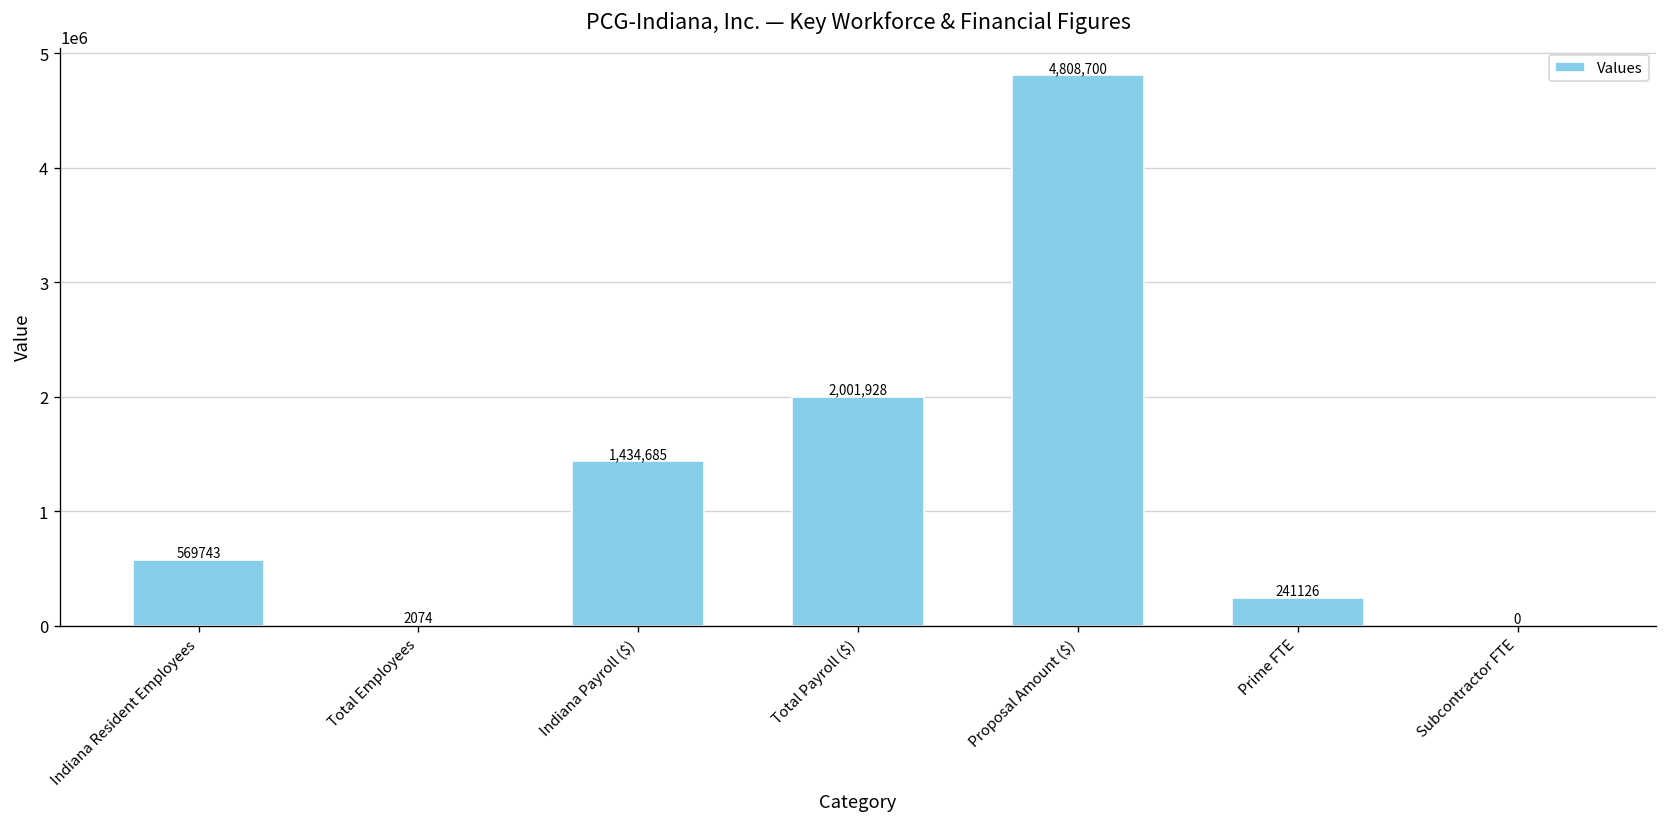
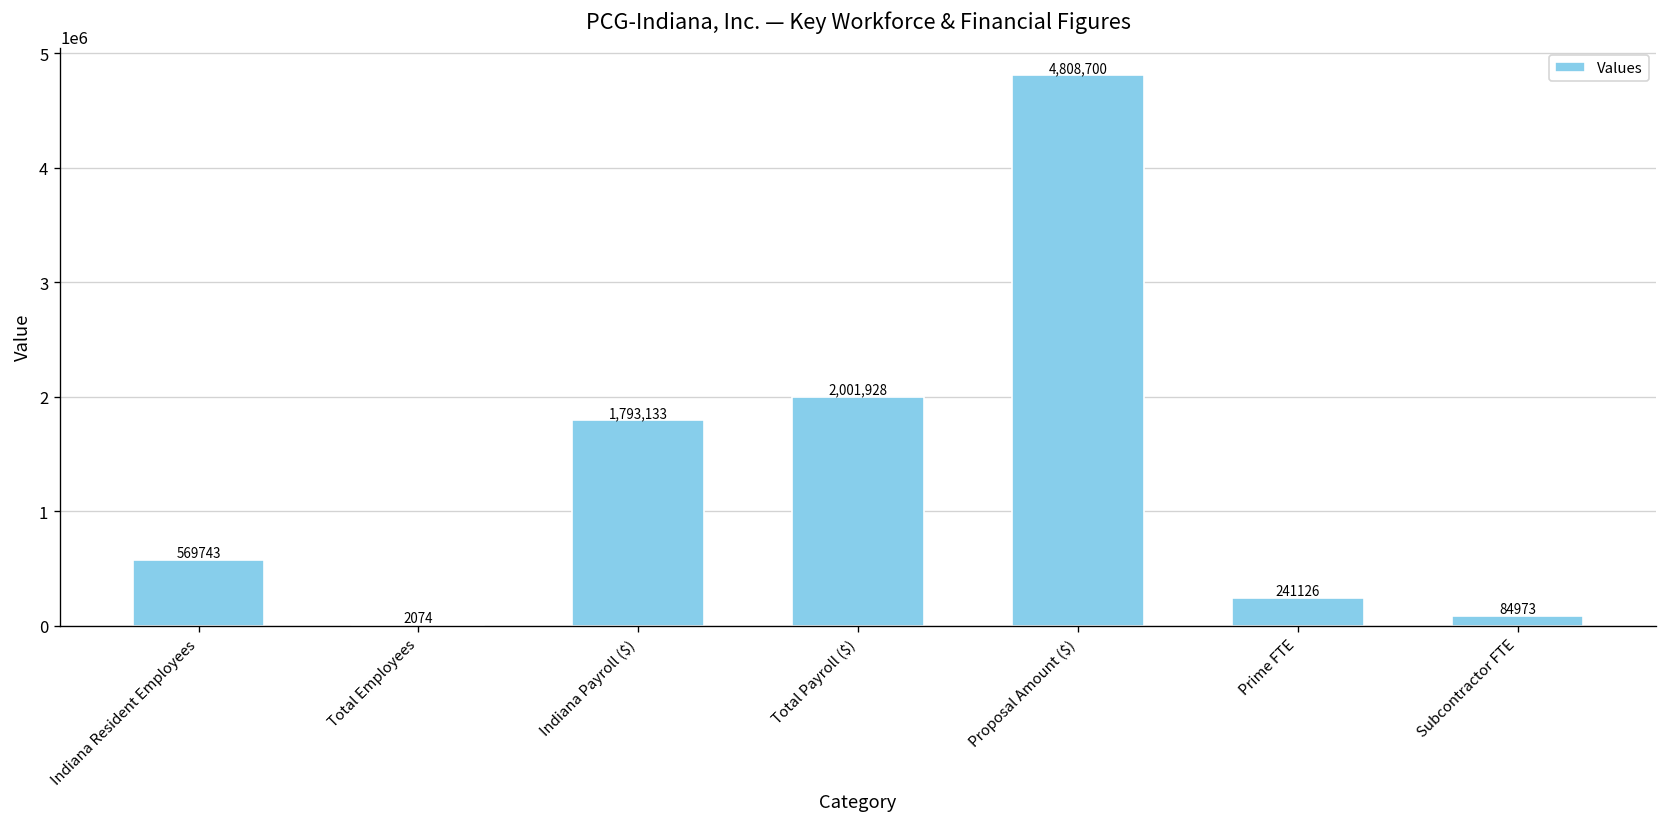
  {
    "Indiana Resident Employees": "569743",
    "Total Employees": "2074",
-   "Indiana Payroll ($)": "1,434,685",
+   "Indiana Payroll ($)": "1,793,133",
    "Total Payroll ($)": "2,001,928",
    "Proposal Amount ($)": "4,808,700",
    "Prime FTE": "241126",
-   "Subcontractor FTE": "0"
+   "Subcontractor FTE": "84973"
  }
